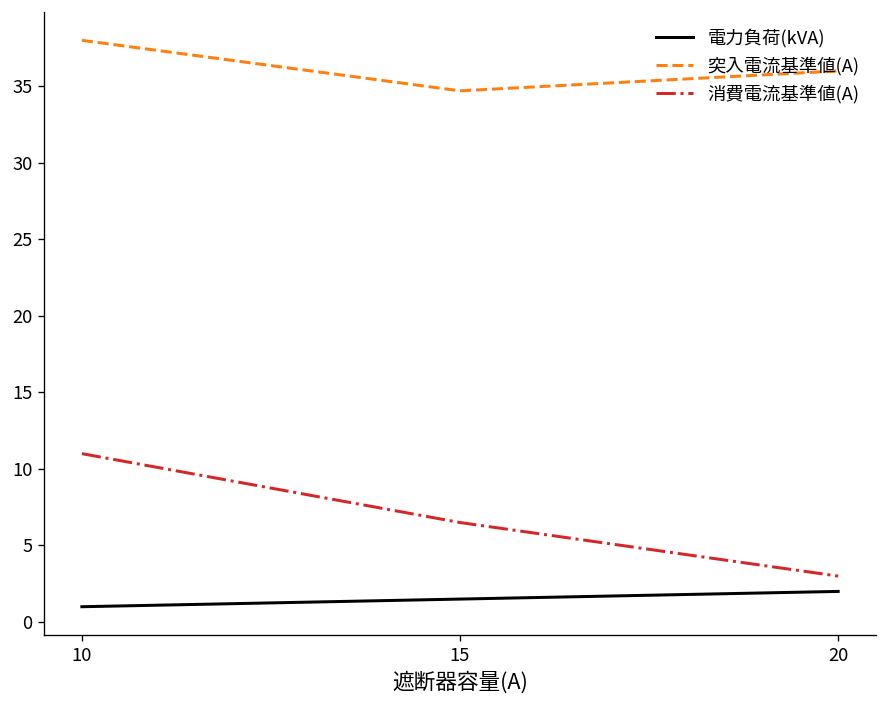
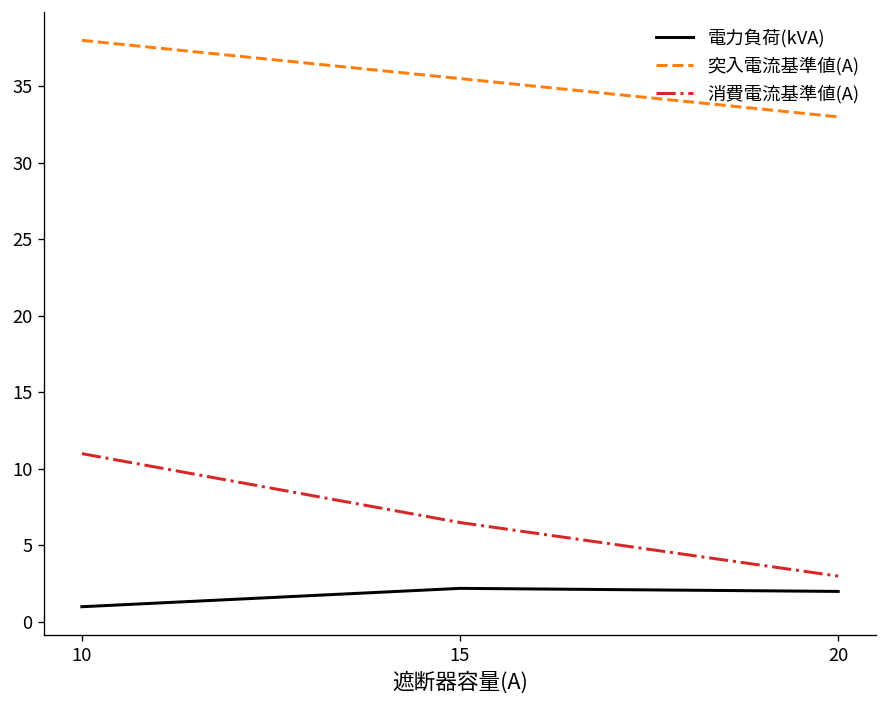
  {
    "電力負荷(kVA)": {
      "10": 1.0,
-     "15": 1.5,
+     "15": 2.2,
      "20": 2.0
    },
    "突入電流基準値(A)": {
      "10": 38.0,
-     "15": 34.7,
-     "20": 36
+     "15": 35.5,
+     "20": 33
    },
    "消費電流基準値(A)": {
      "10": 11.0,
      "15": 6.5,
      "20": 3.0
    }
  }
